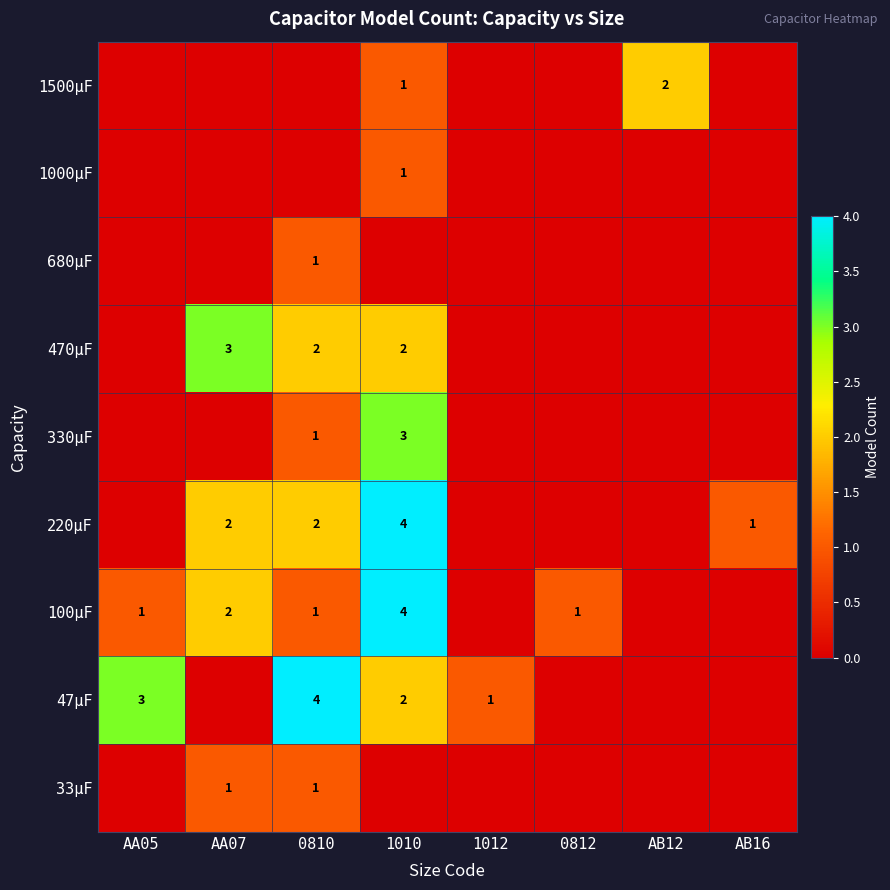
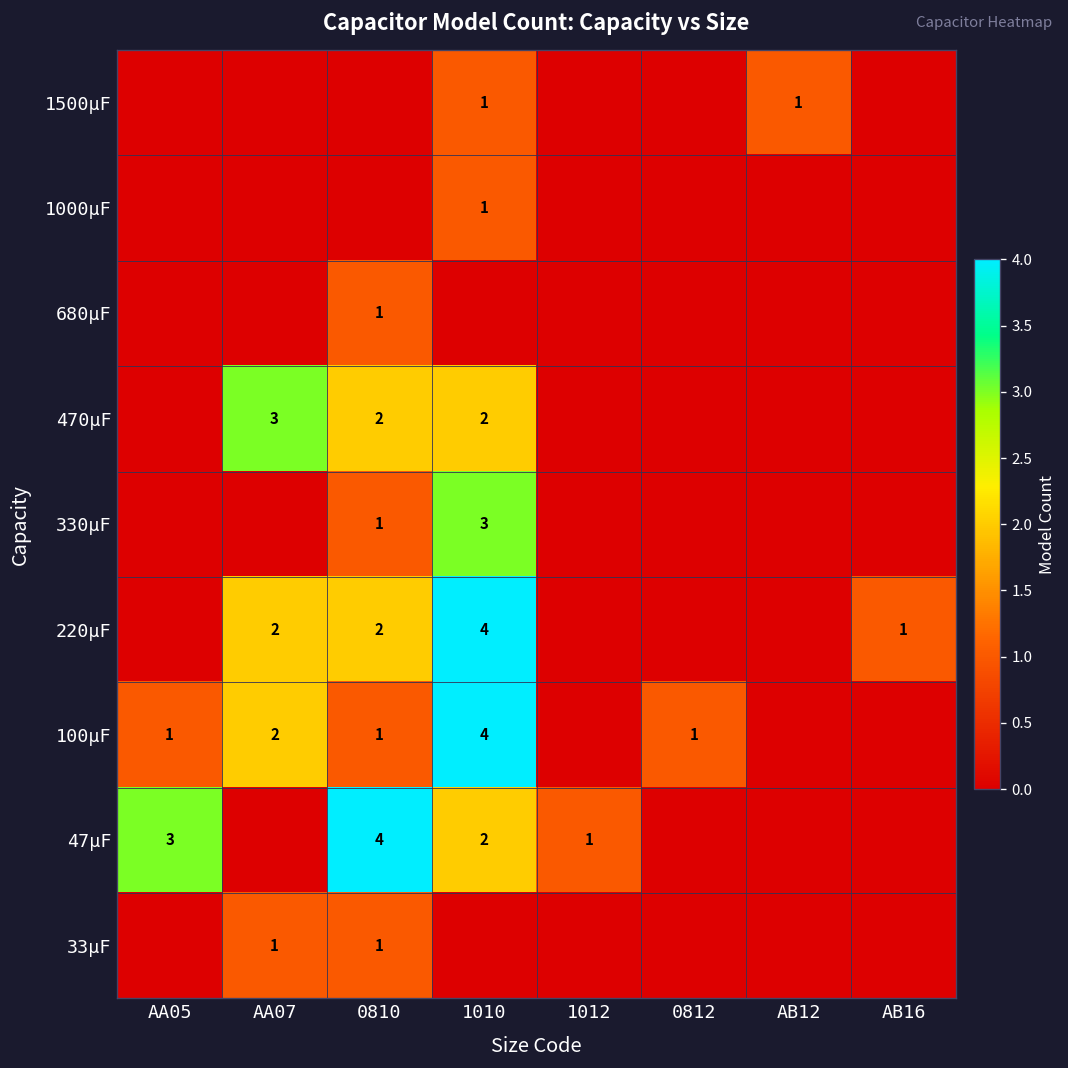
  {
    "1500μF": {
      "1010": 1,
-     "AB12": 2
+     "AB12": 1
    },
    "1000μF": {
      "1010": 1
    },
    "680μF": {
      "0810": 1
    },
    "470μF": {
      "AA07": 3,
      "0810": 2,
      "1010": 2
    },
    "330μF": {
      "0810": 1,
      "1010": 3
    },
    "220μF": {
      "AA07": 2,
      "0810": 2,
      "1010": 4,
      "AB16": 1
    },
    "100μF": {
      "AA05": 1,
      "AA07": 2,
      "0810": 1,
      "1010": 4,
      "0812": 1
    },
    "47μF": {
      "AA05": 3,
      "0810": 4,
      "1010": 2,
      "1012": 1
    },
    "33μF": {
      "AA07": 1,
      "0810": 1
    }
  }
